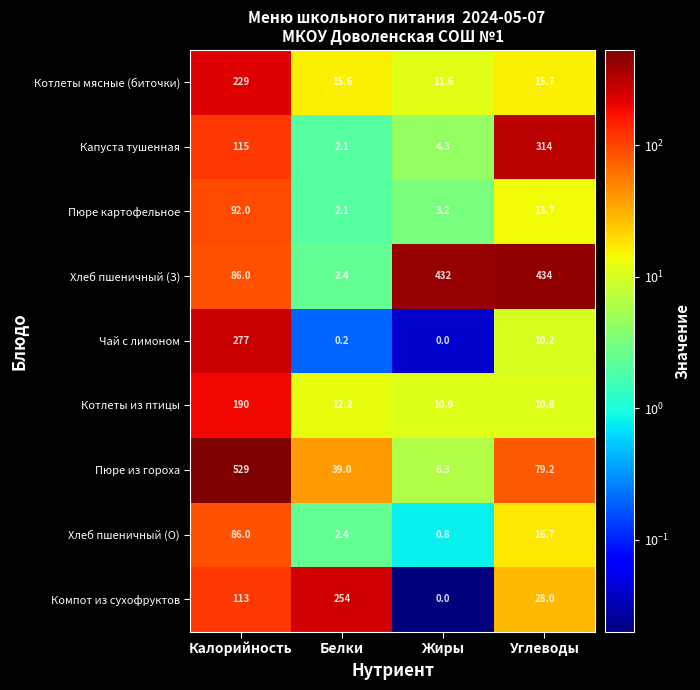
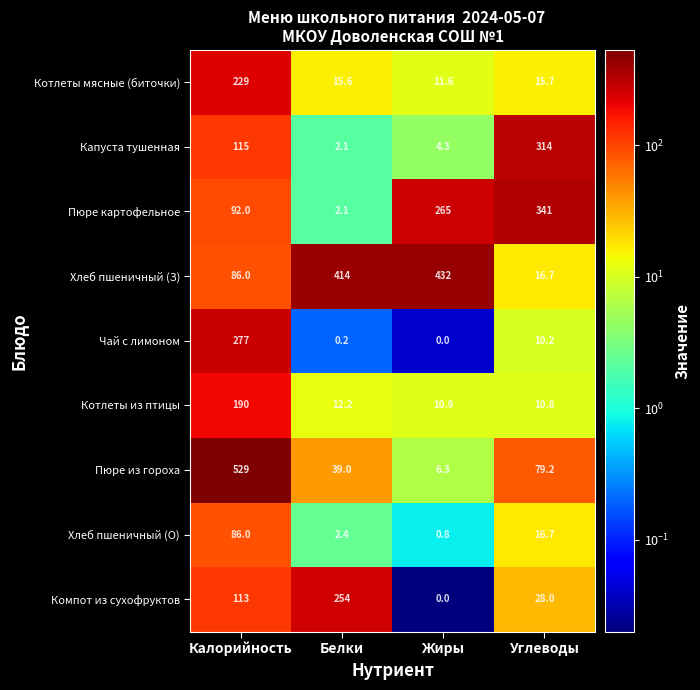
  {
    "Котлеты мясные (биточки)": {
      "Калорийность": 229,
      "Белки": 15.6,
      "Жиры": 11.6,
      "Углеводы": 15.7
    },
    "Капуста тушенная": {
      "Калорийность": 115,
      "Белки": 2.1,
      "Жиры": 4.3,
      "Углеводы": 314
    },
    "Пюре картофельное": {
      "Калорийность": 92.0,
      "Белки": 2.1,
-     "Жиры": 3.2,
-     "Углеводы": 13.7
+     "Жиры": 265,
+     "Углеводы": 341
    },
    "Хлеб пшеничный (З)": {
      "Калорийность": 86.0,
-     "Белки": 2.4,
+     "Белки": 414,
      "Жиры": 432,
-     "Углеводы": 434
+     "Углеводы": 16.7
    },
    "Чай с лимоном": {
      "Калорийность": 277,
      "Белки": 0.2,
      "Жиры": 0.0,
      "Углеводы": 10.2
    },
    "Котлеты из птицы": {
      "Калорийность": 190,
      "Белки": 12.2,
      "Жиры": 10.9,
      "Углеводы": 10.8
    },
    "Пюре из гороха": {
      "Калорийность": 529,
      "Белки": 39.0,
      "Жиры": 6.3,
      "Углеводы": 79.2
    },
    "Хлеб пшеничный (О)": {
      "Калорийность": 86.0,
      "Белки": 2.4,
      "Жиры": 0.8,
      "Углеводы": 16.7
    },
    "Компот из сухофруктов": {
      "Калорийность": 113,
      "Белки": 254,
      "Жиры": 0.0,
      "Углеводы": 28.0
    }
  }
